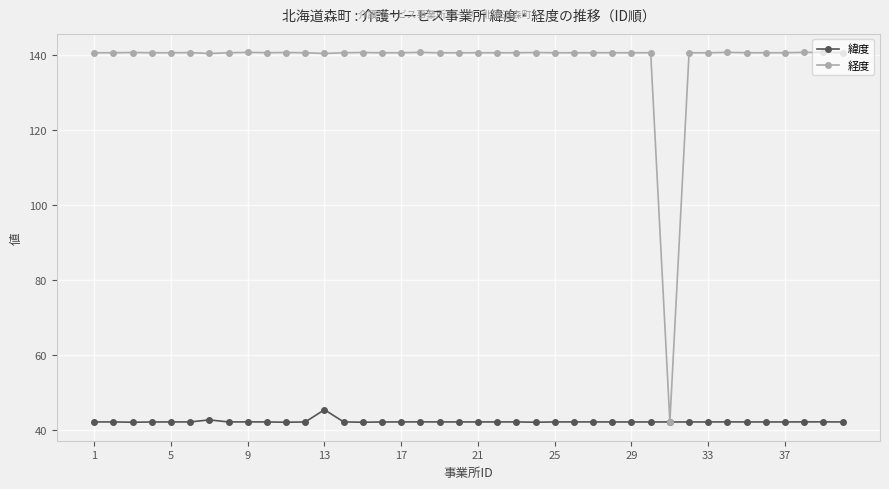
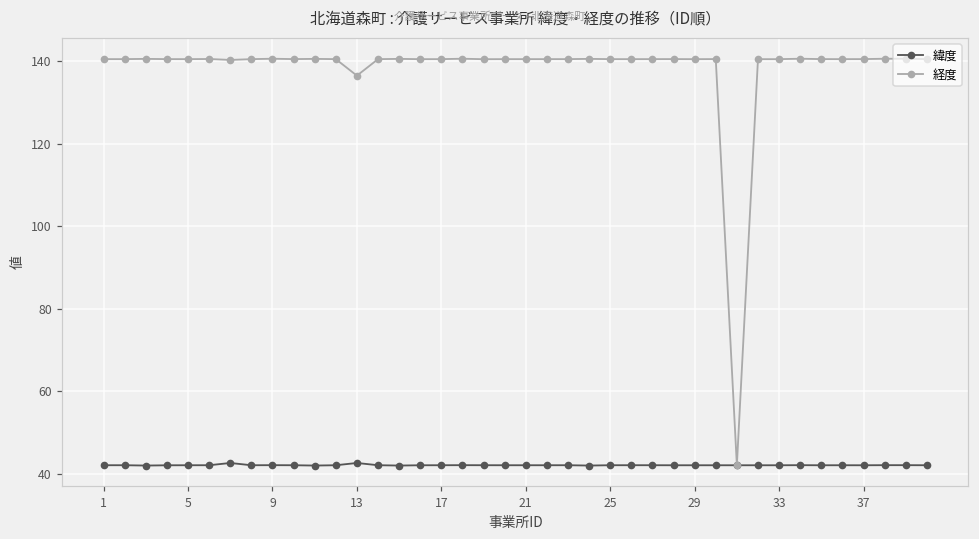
  {
    "緯度": {
      "1": 42,
      "5": 42,
      "9": 42,
-     "13": 45,
+     "13": 43,
      "17": 42,
      "21": 42,
      "25": 42,
      "29": 42,
      "33": 42,
      "37": 42
    },
    "経度": {
      "1": 141,
      "5": 141,
      "9": 141,
-     "13": 140,
+     "13": 137,
      "17": 141,
      "21": 141,
      "25": 141,
      "29": 141,
      "33": 141,
      "37": 141
    }
  }
